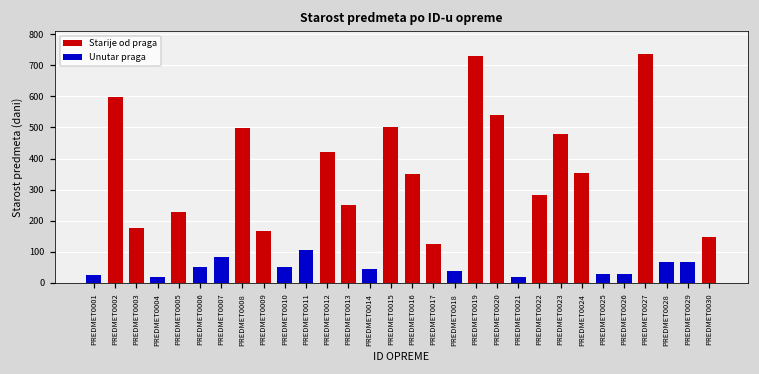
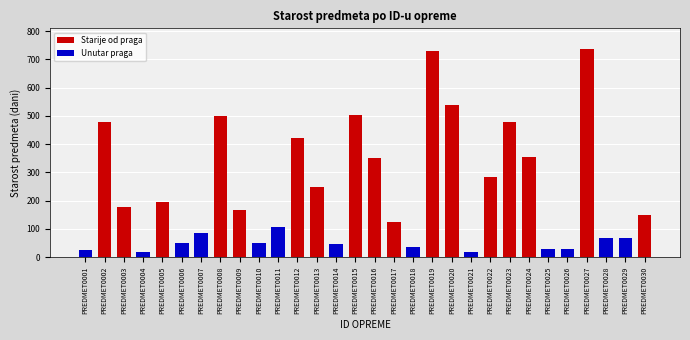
  {
    "Starije od praga": {
-     "PREDMET0002": 600,
+     "PREDMET0002": 480,
      "PREDMET0003": 180,
-     "PREDMET0005": 230,
+     "PREDMET0005": 200,
      "PREDMET0008": 500,
      "PREDMET0009": 170,
      "PREDMET0012": 420,
      "PREDMET0013": 250,
      "PREDMET0015": 500,
      "PREDMET0016": 350,
      "PREDMET0017": 130,
      "PREDMET0019": 730,
      "PREDMET0020": 540,
      "PREDMET0022": 280,
      "PREDMET0023": 480,
      "PREDMET0024": 360,
      "PREDMET0027": 740,
      "PREDMET0030": 150
    },
    "Unutar praga": {
      "PREDMET0001": 30,
      "PREDMET0004": 20,
      "PREDMET0006": 50,
      "PREDMET0007": 80,
      "PREDMET0010": 50,
      "PREDMET0011": 110,
      "PREDMET0014": 50,
      "PREDMET0018": 40,
      "PREDMET0021": 20,
      "PREDMET0025": 30,
      "PREDMET0026": 30,
      "PREDMET0028": 70,
      "PREDMET0029": 70
    }
  }
